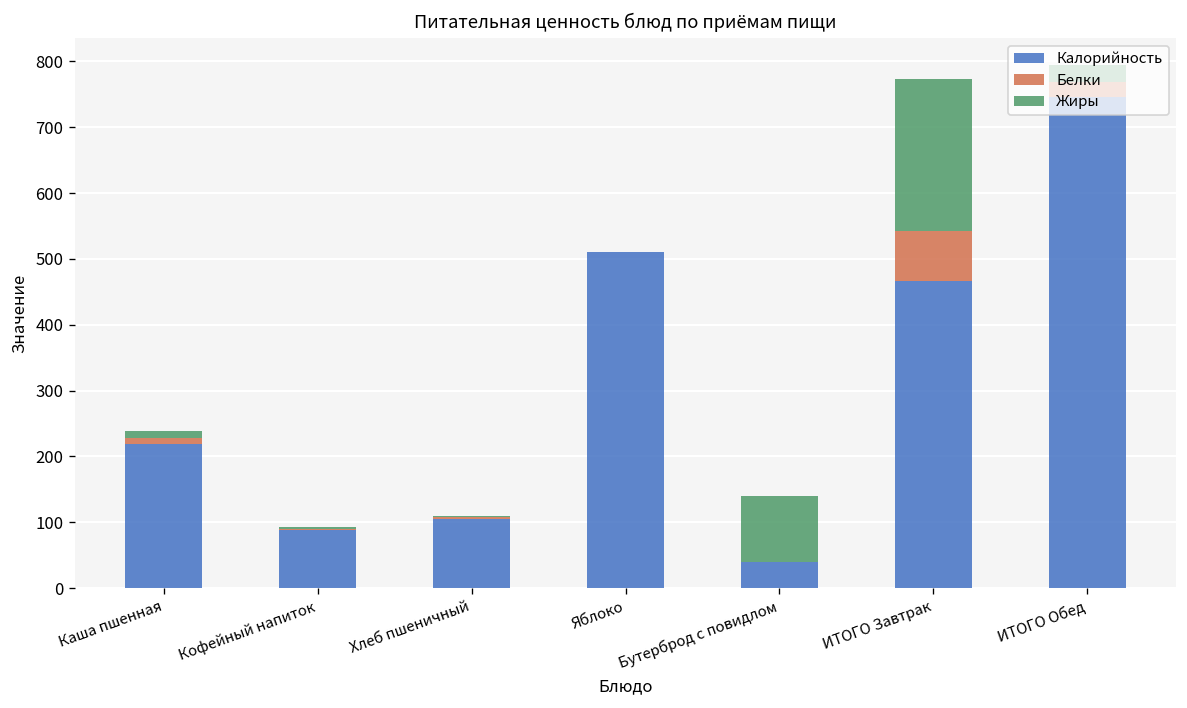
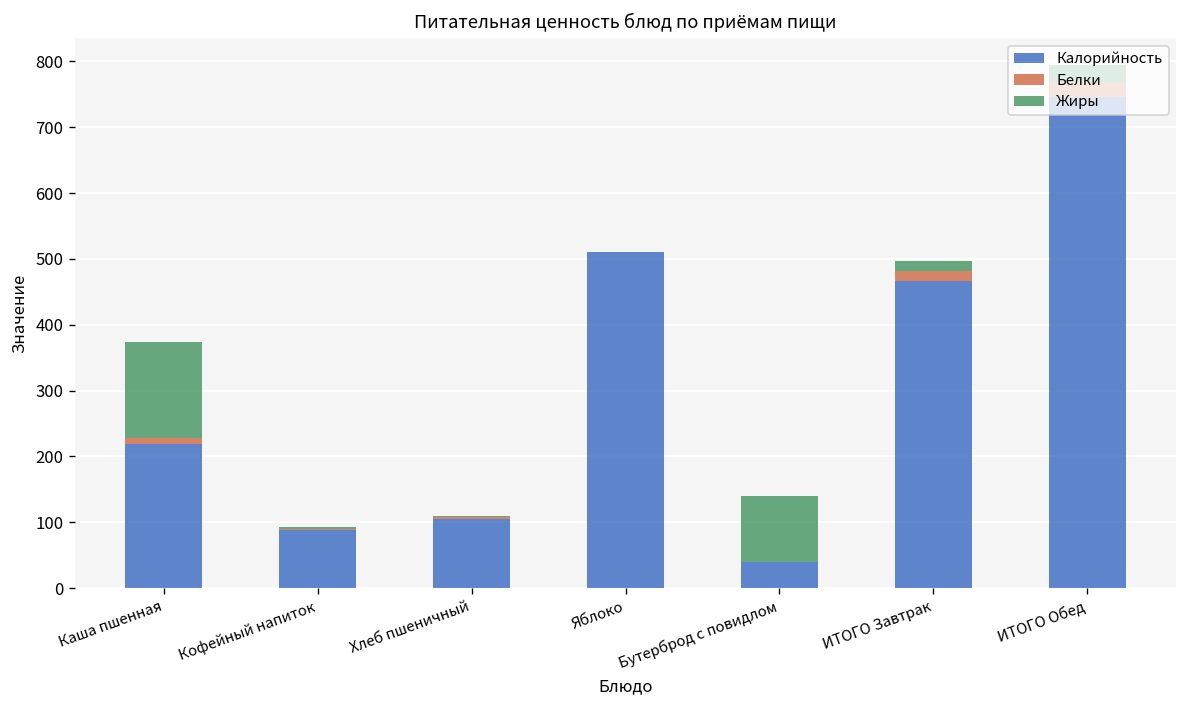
  {
    "Калорийность": {
      "Каша пшенная": 220,
      "Кофейный напиток": 90,
      "Хлеб пшеничный": 110,
      "Яблоко": 510,
      "Бутерброд с повидлом": 40,
      "ИТОГО Завтрак": 470
    },
    "Белки": {
      "Каша пшенная": 10,
-     "ИТОГО Завтрак": 80
+     "ИТОГО Завтрак": 20
    },
    "Жиры": {
-     "Каша пшенная": 10,
+     "Каша пшенная": 150,
      "Яблоко": 0,
      "Бутерброд с повидлом": 100,
-     "ИТОГО Завтрак": 230
+     "ИТОГО Завтрак": 10
    }
  }
